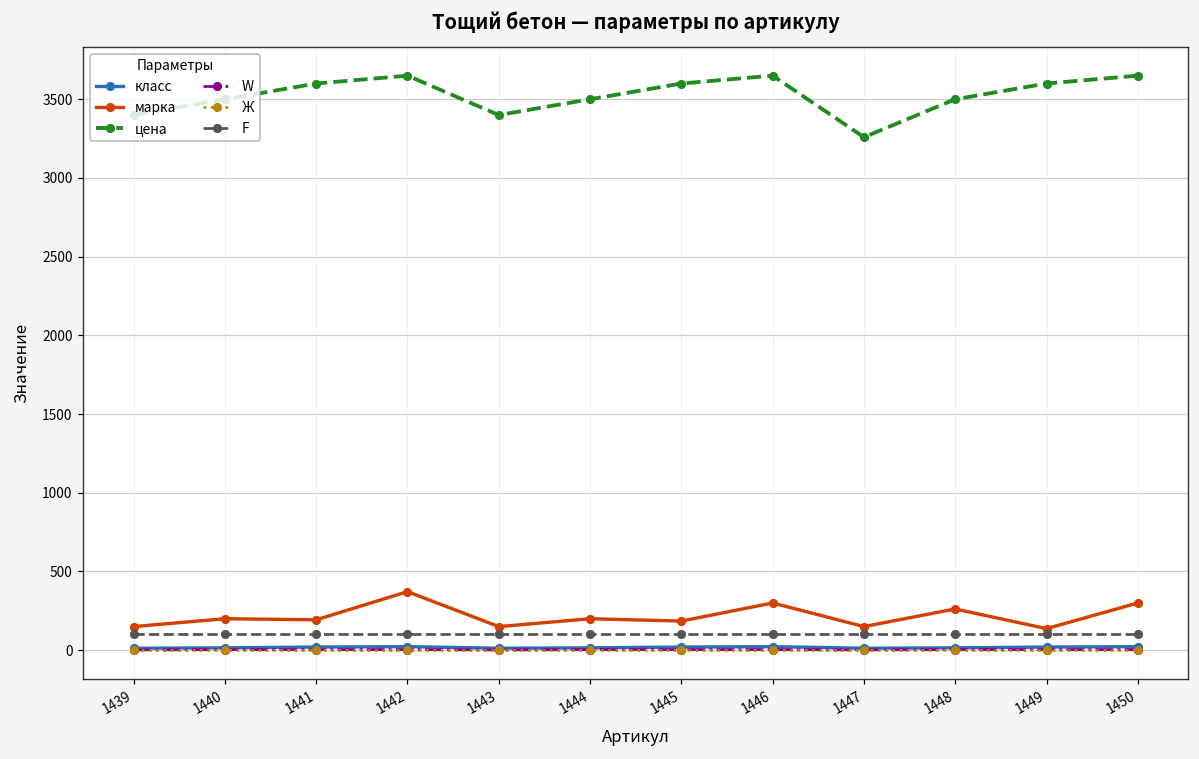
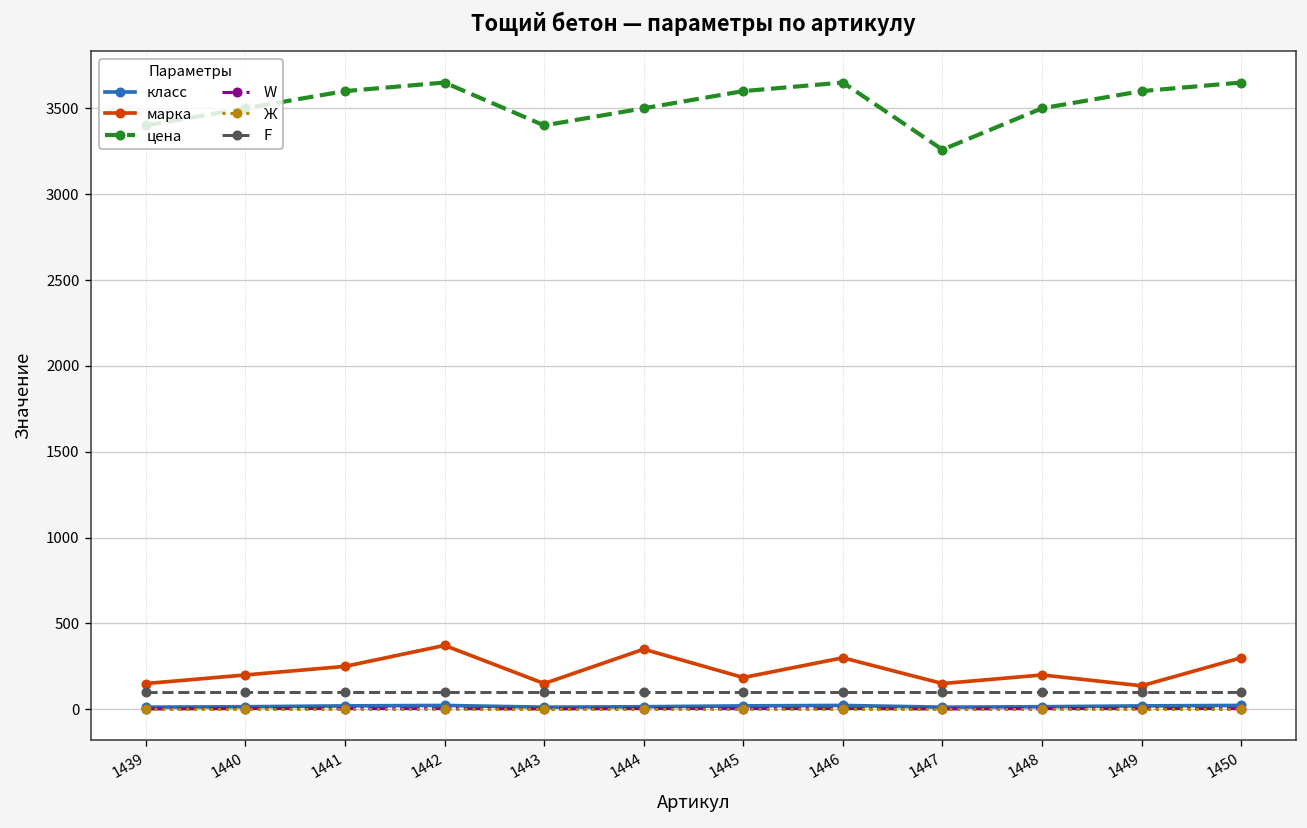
  {
    "класс": {
      "1442": 20,
      "1446": 20,
      "1450": 20
    },
    "марка": {
      "1439": 150,
      "1440": 200,
-     "1441": 190,
+     "1441": 250,
      "1442": 370,
      "1443": 150,
-     "1444": 200,
+     "1444": 350,
      "1445": 190,
      "1446": 300,
      "1447": 150,
-     "1448": 260,
+     "1448": 200,
      "1449": 140,
      "1450": 300
    },
    "цена": {
      "1441": 3600,
      "1442": 3650,
      "1443": 3400,
      "1444": 3500,
      "1445": 3600,
      "1446": 3650,
      "1447": 3260,
      "1448": 3500,
      "1449": 3600,
      "1450": 3650
    },
    "F": {
      "1439": 100,
      "1440": 100,
      "1441": 100,
      "1442": 100,
      "1443": 100,
      "1444": 100,
      "1445": 100,
      "1446": 100,
      "1447": 100,
      "1448": 100,
      "1449": 100,
      "1450": 100
    }
  }
